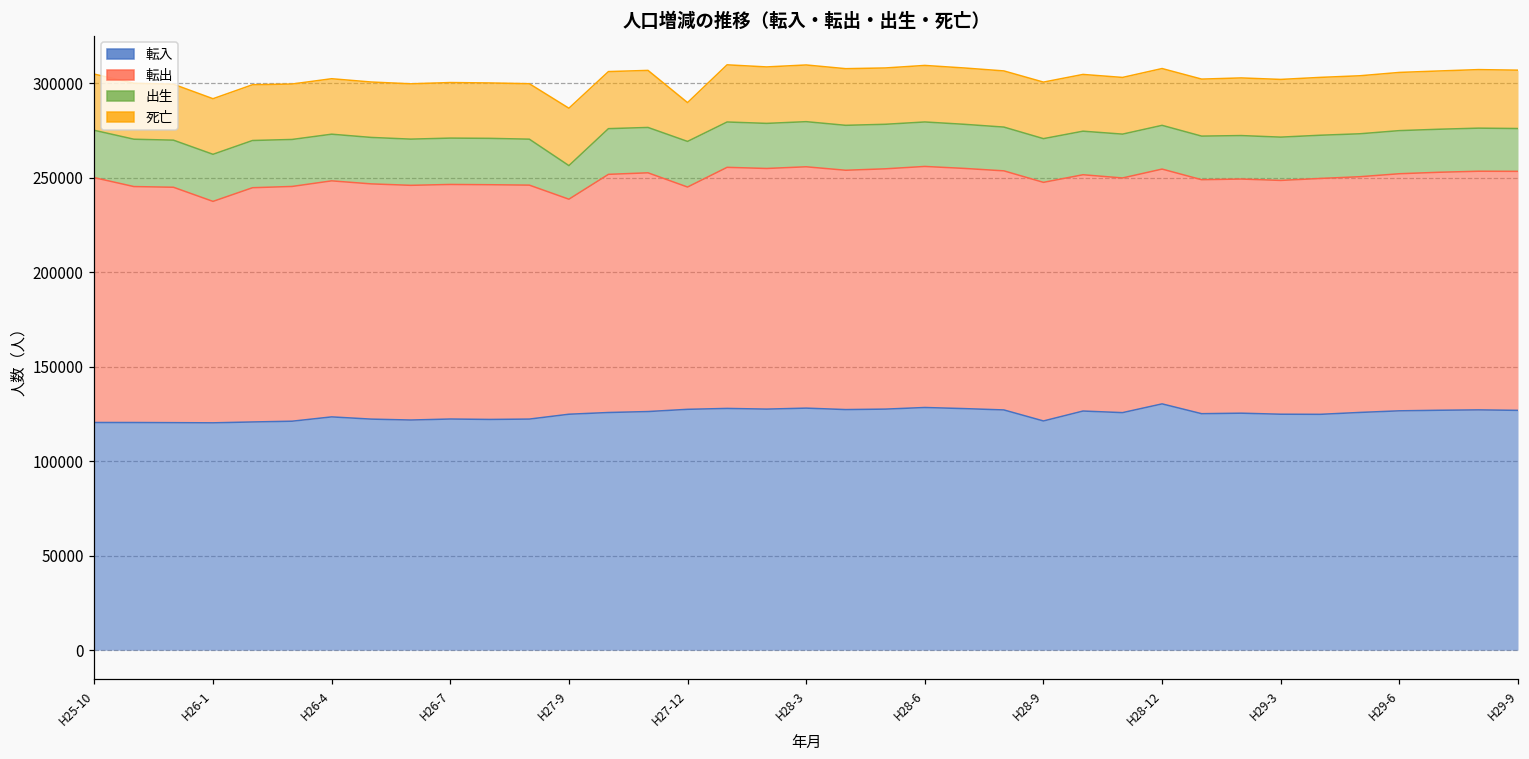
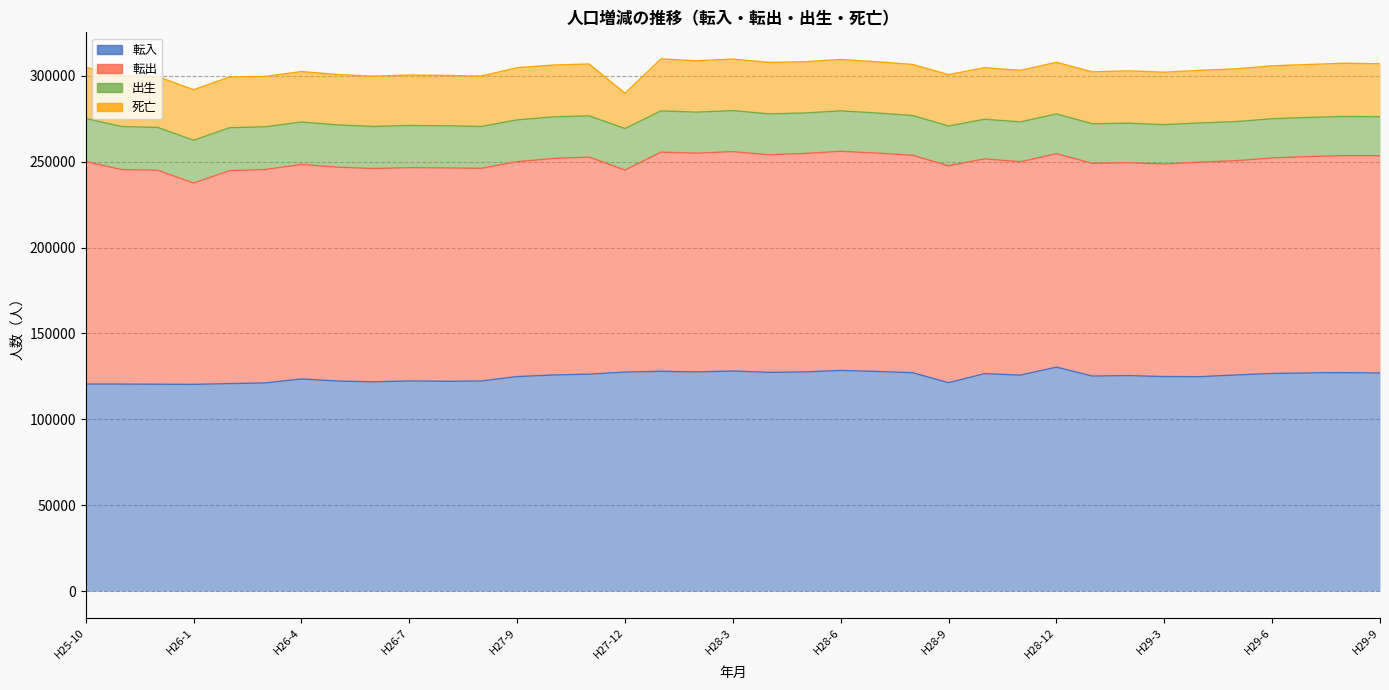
  {
    "転入": {
      "H25-10": 121000,
      "H26-1": 120000,
      "H26-4": 123000,
      "H26-7": 122000,
      "H27-9": 125000,
      "H27-12": 127000,
      "H28-3": 128000,
      "H28-6": 128000,
      "H28-9": 121000,
      "H28-12": 130000,
      "H29-3": 125000,
      "H29-6": 127000,
      "H29-9": 127000
    },
    "転出": {
      "H25-10": 130000,
      "H26-1": 117000,
      "H26-4": 125000,
      "H26-7": 124000,
-     "H27-9": 114000,
+     "H27-9": 125000,
      "H27-12": 118000,
      "H28-3": 128000,
      "H28-6": 128000,
      "H28-9": 126000,
      "H28-12": 124000,
      "H29-3": 124000,
      "H29-6": 126000,
      "H29-9": 127000
    },
    "出生": {
      "H25-10": 25000,
      "H26-1": 25000,
      "H26-4": 25000,
      "H26-7": 25000,
-     "H27-9": 18000,
+     "H27-9": 24000,
      "H27-12": 24000,
      "H28-3": 24000,
      "H28-6": 24000,
      "H28-9": 23000,
      "H28-12": 23000,
      "H29-3": 23000,
      "H29-6": 23000,
      "H29-9": 23000
    },
    "死亡": {
      "H25-10": 30000,
      "H26-1": 29000,
      "H26-4": 29000,
      "H26-7": 29000,
      "H27-9": 30000,
      "H27-12": 21000,
      "H28-3": 30000,
      "H28-6": 30000,
      "H28-9": 30000,
      "H28-12": 30000,
      "H29-3": 31000,
      "H29-6": 31000,
      "H29-9": 31000
    }
  }
